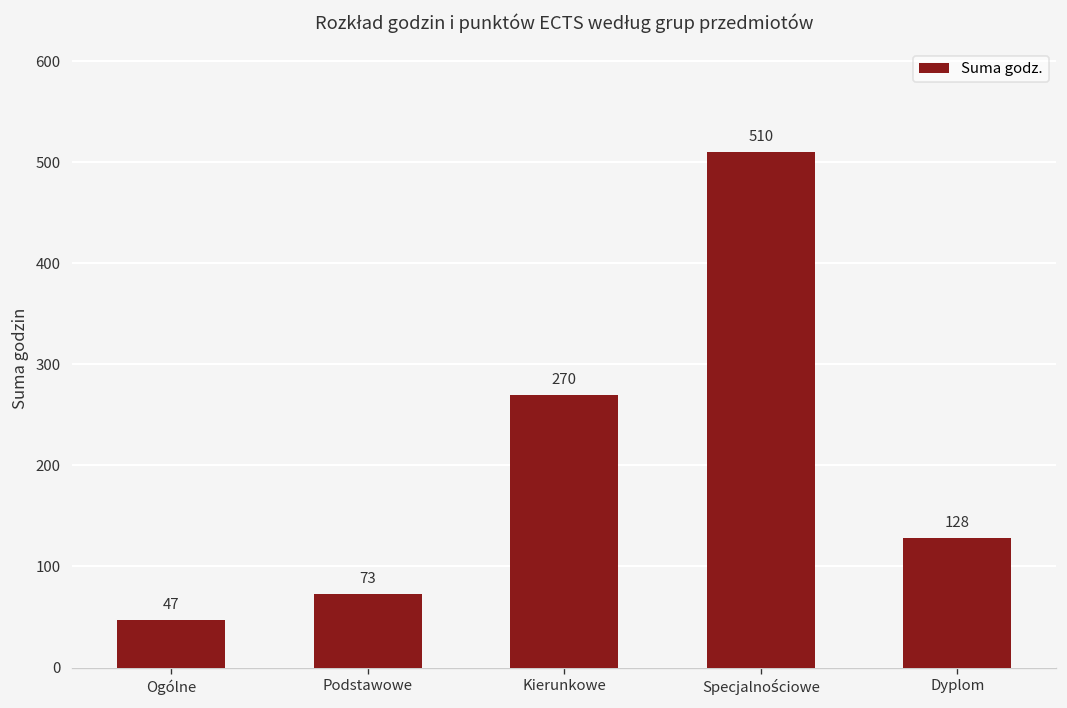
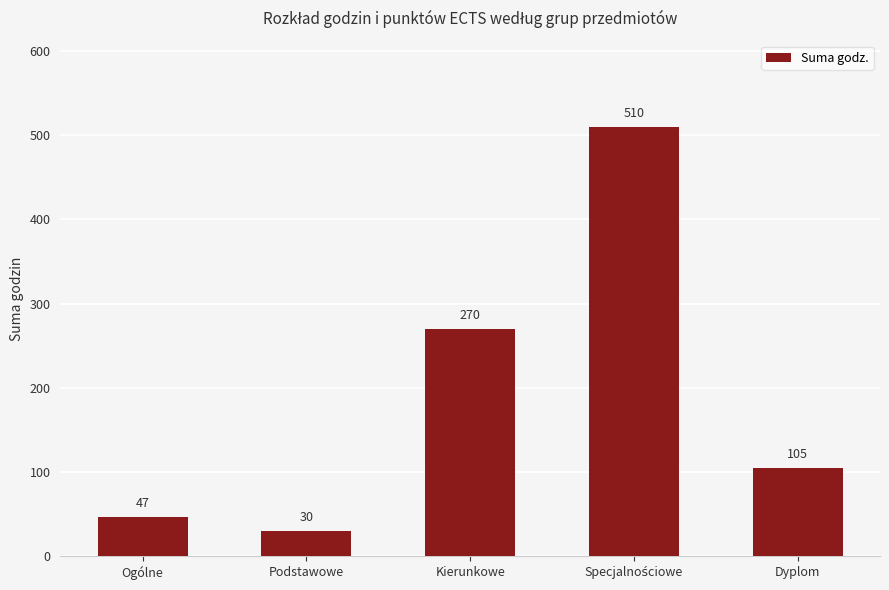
  {
    "Ogólne": 47,
-   "Podstawowe": 73,
+   "Podstawowe": 30,
    "Kierunkowe": 270,
    "Specjalnościowe": 510,
-   "Dyplom": 128
+   "Dyplom": 105
  }
